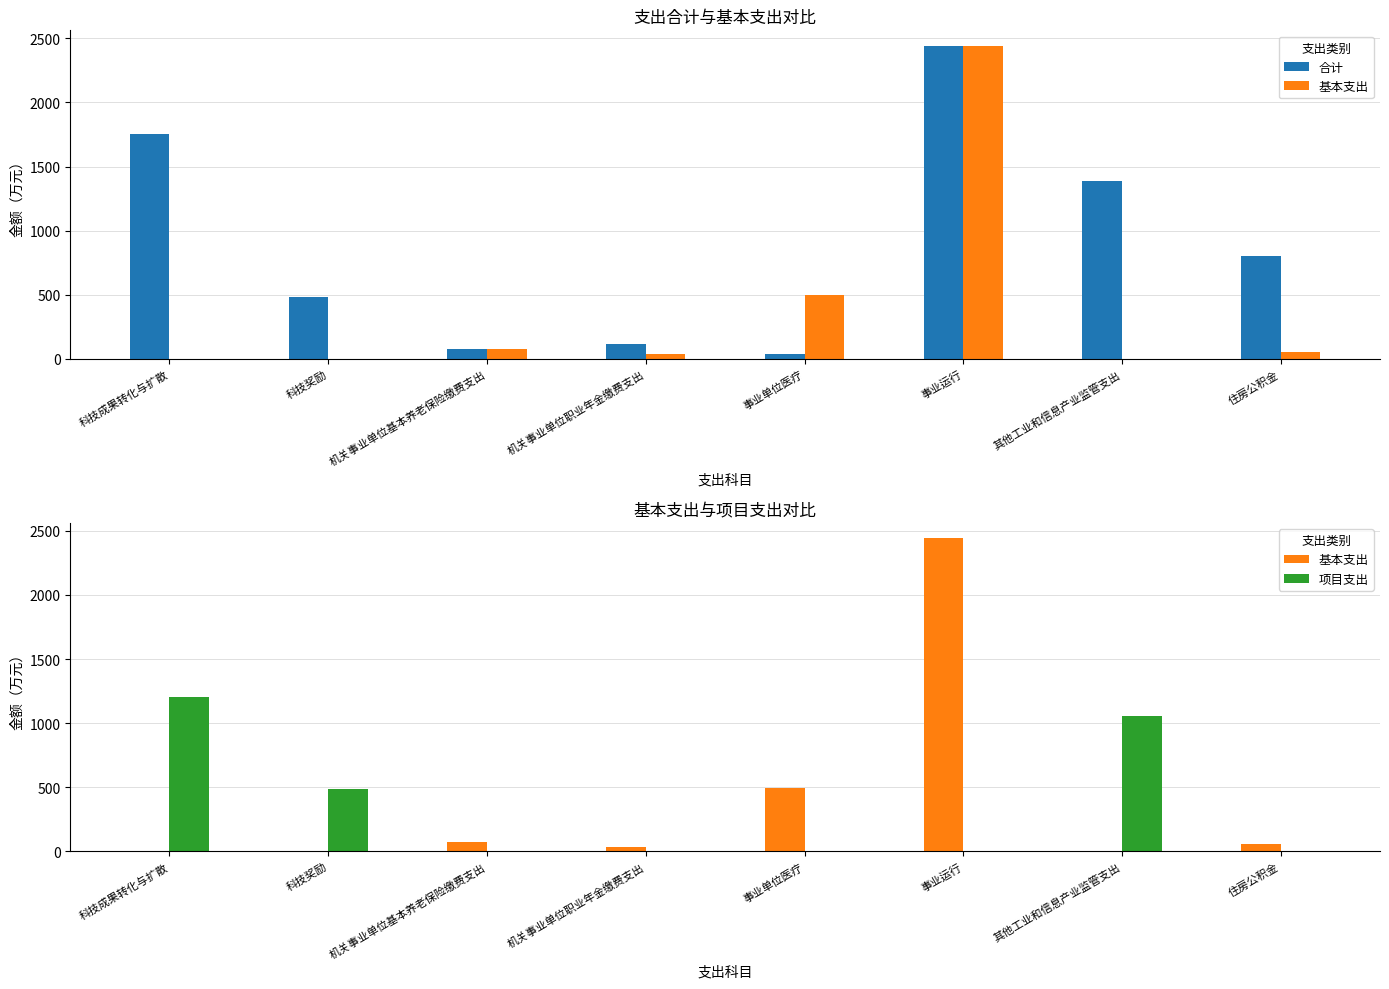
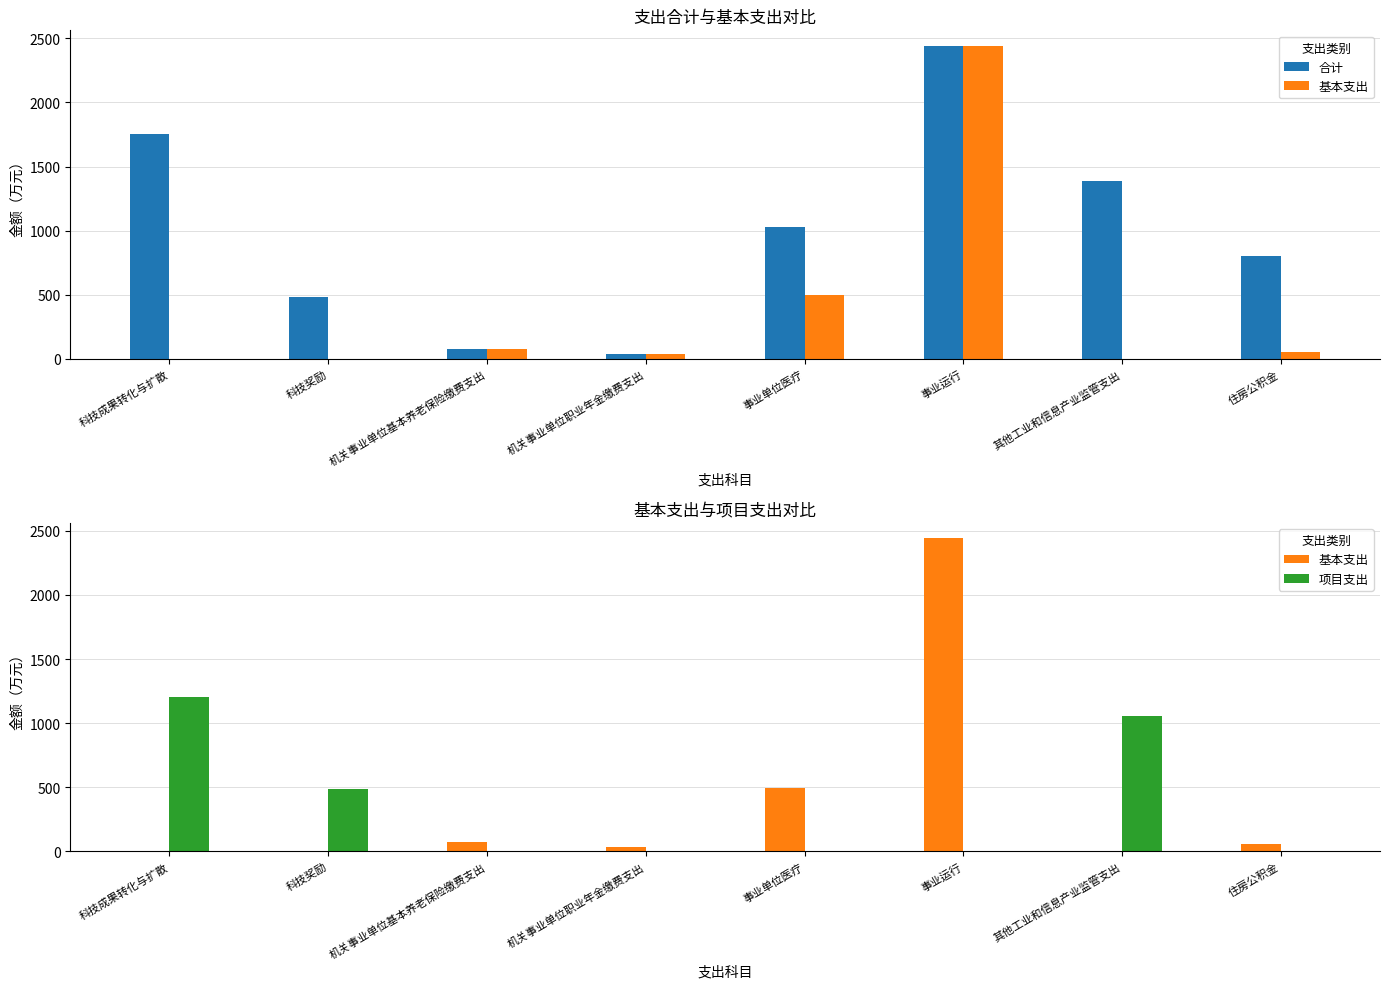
  {
    "支出合计与基本支出对比": {
      "合计": {
        "科技成果转化与扩散": 1760,
        "科技奖励": 480,
        "机关事业单位基本养老保险缴费支出": 70,
-       "机关事业单位职业年金缴费支出": 110,
-       "事业单位医疗": 30,
+       "机关事业单位职业年金缴费支出": 40,
+       "事业单位医疗": 1030,
        "事业运行": 2440,
        "其他工业和信息产业监管支出": 1390,
        "住房公积金": 810
      },
      "基本支出": {
        "科技成果转化与扩散": 0,
        "科技奖励": 0,
        "机关事业单位基本养老保险缴费支出": 70,
        "机关事业单位职业年金缴费支出": 40,
        "事业单位医疗": 500,
        "事业运行": 2440,
        "其他工业和信息产业监管支出": 0,
        "住房公积金": 60
      }
    },
    "基本支出与项目支出对比": {
      "基本支出": {
        "科技成果转化与扩散": 0,
        "科技奖励": 0,
        "机关事业单位基本养老保险缴费支出": 70,
        "机关事业单位职业年金缴费支出": 40,
        "事业单位医疗": 500,
        "事业运行": 2440,
        "其他工业和信息产业监管支出": 0,
        "住房公积金": 60
      },
      "项目支出": {
        "科技成果转化与扩散": 1210,
        "科技奖励": 480,
        "机关事业单位基本养老保险缴费支出": 0,
        "机关事业单位职业年金缴费支出": 0,
        "事业单位医疗": 0,
        "事业运行": 0,
        "其他工业和信息产业监管支出": 1060,
        "住房公积金": 0
      }
    }
  }
